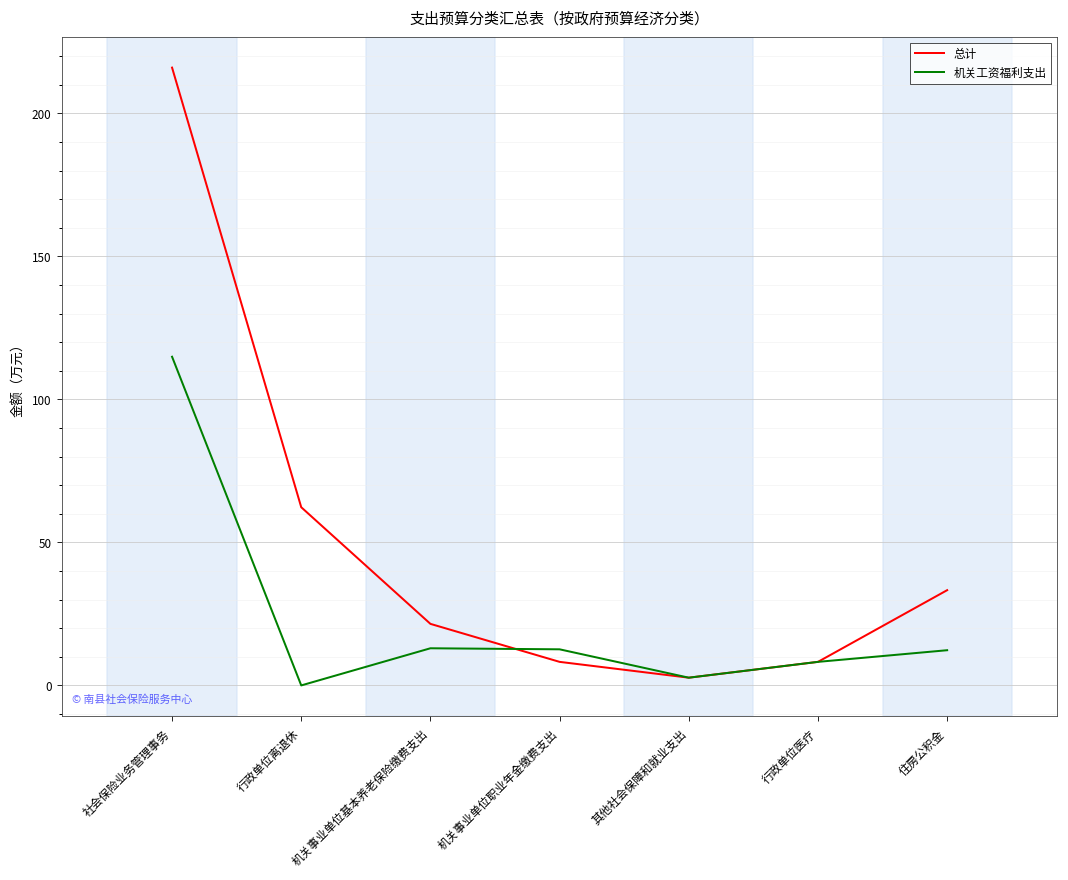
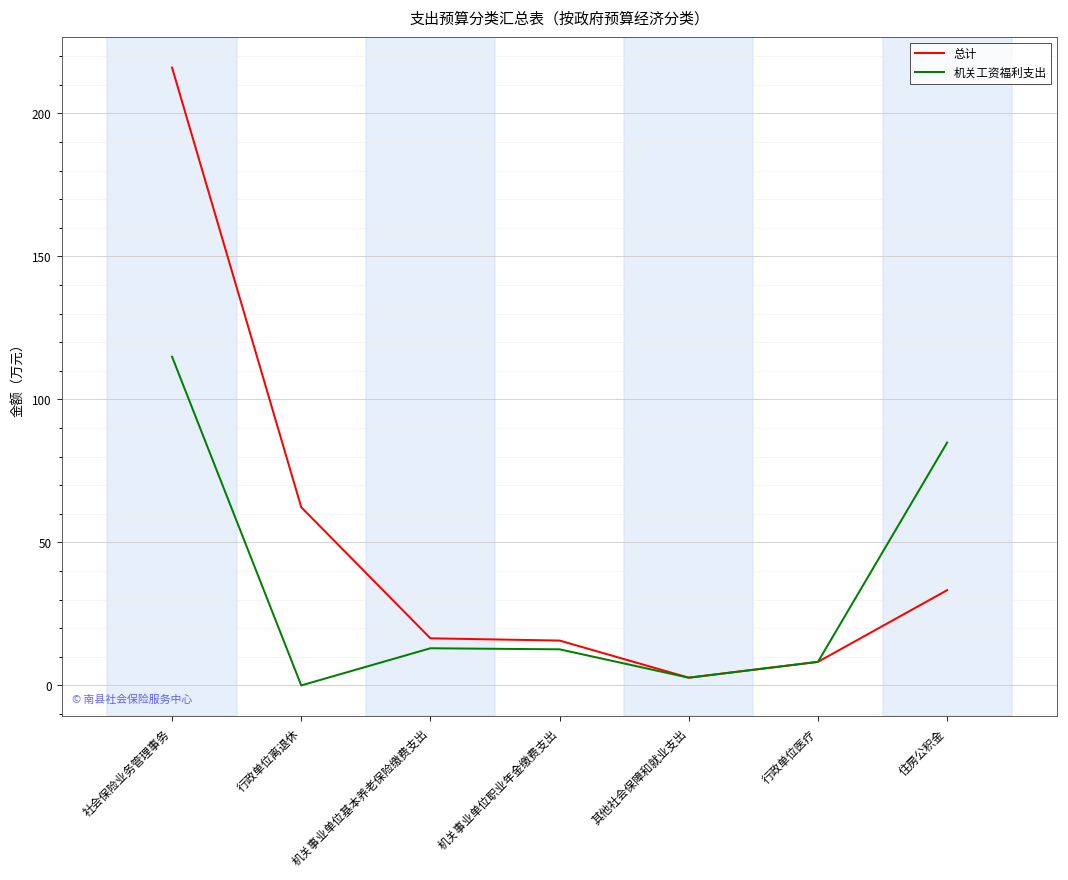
  {
    "总计": {
      "社会保险业务管理事务": 216,
      "行政单位离退休": 62,
-     "机关事业单位基本养老保险缴费支出": 22,
-     "机关事业单位职业年金缴费支出": 8,
+     "机关事业单位基本养老保险缴费支出": 16,
+     "机关事业单位职业年金缴费支出": 16,
      "住房公积金": 33
    },
    "机关工资福利支出": {
      "社会保险业务管理事务": 115,
      "行政单位离退休": 0,
      "机关事业单位基本养老保险缴费支出": 13,
      "机关事业单位职业年金缴费支出": 13,
-     "住房公积金": 12
+     "住房公积金": 85
    }
  }
